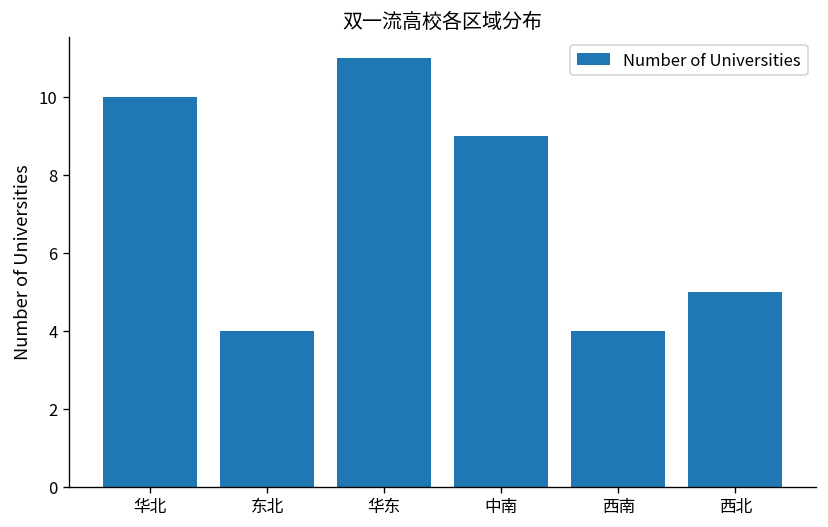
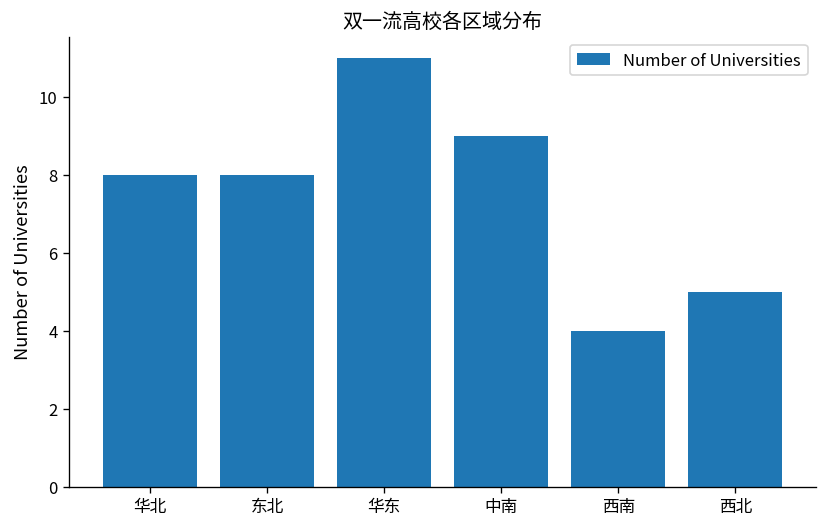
  {
-   "华北": 10,
-   "东北": 4,
+   "华北": 8,
+   "东北": 8,
    "华东": 11,
    "中南": 9,
    "西南": 4,
    "西北": 5
  }
